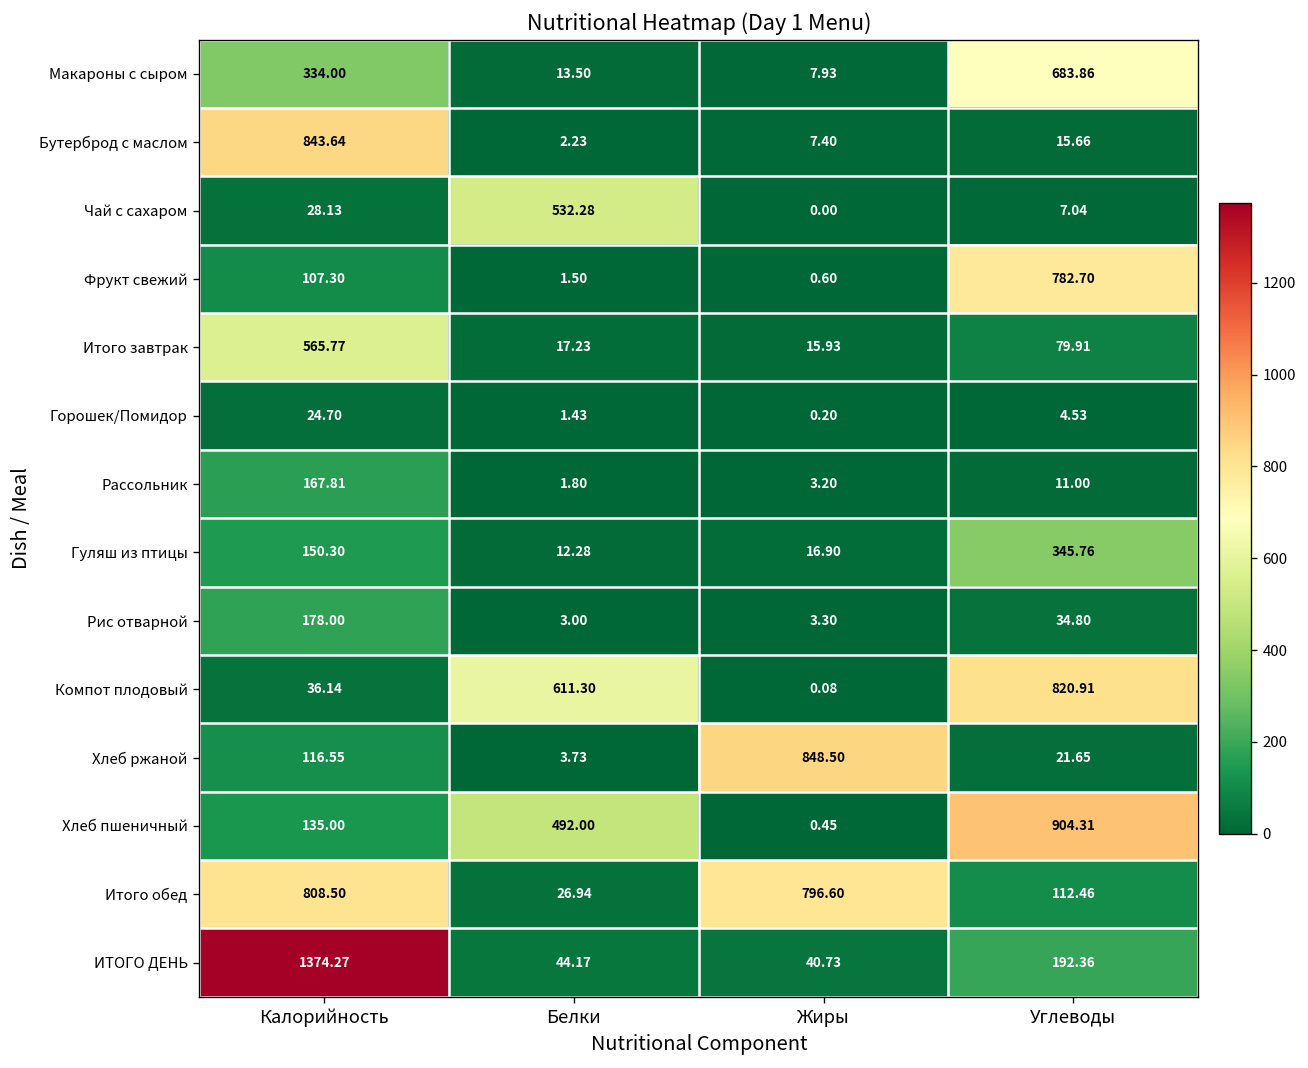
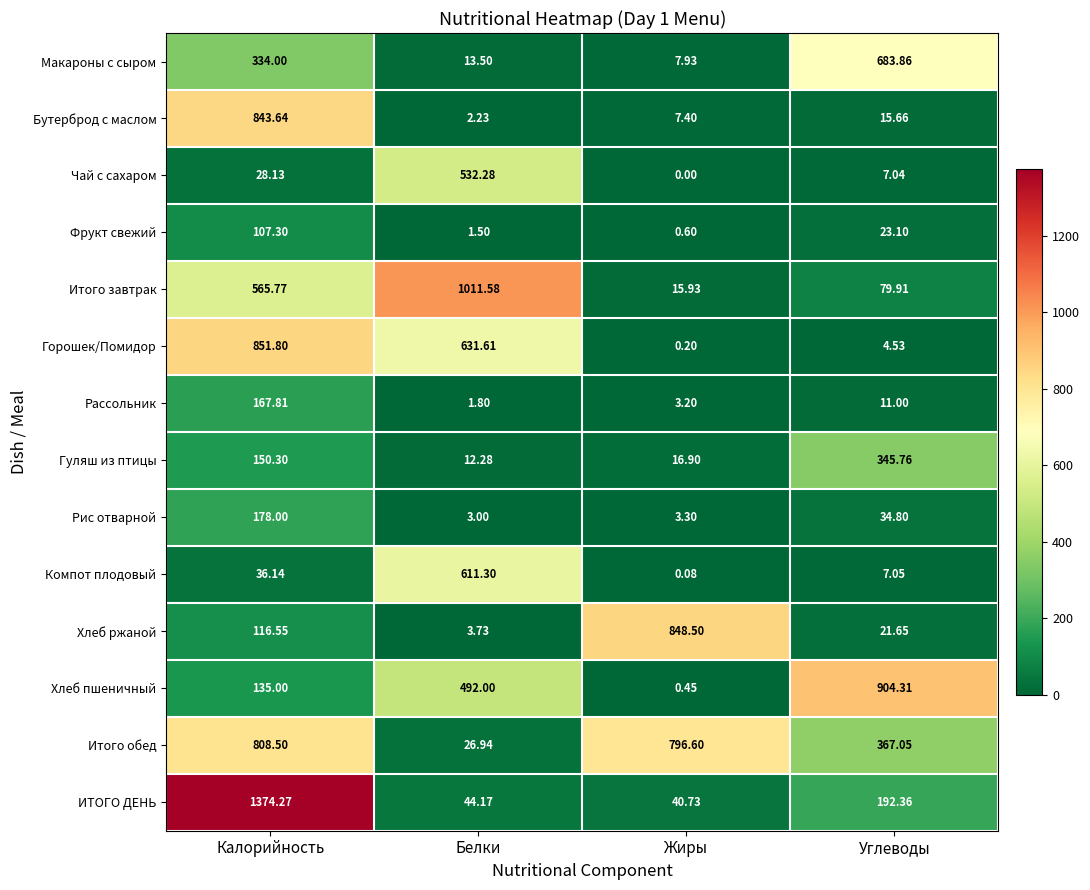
  {
    "Макароны с сыром": {
      "Калорийность": 334.00,
      "Белки": 13.50,
      "Жиры": 7.93,
      "Углеводы": 683.86
    },
    "Бутерброд с маслом": {
      "Калорийность": 843.64,
      "Белки": 2.23,
      "Жиры": 7.40,
      "Углеводы": 15.66
    },
    "Чай с сахаром": {
      "Калорийность": 28.13,
      "Белки": 532.28,
      "Жиры": 0.00,
      "Углеводы": 7.04
    },
    "Фрукт свежий": {
      "Калорийность": 107.30,
      "Белки": 1.50,
      "Жиры": 0.60,
-     "Углеводы": 782.70
+     "Углеводы": 23.10
    },
    "Итого завтрак": {
      "Калорийность": 565.77,
-     "Белки": 17.23,
+     "Белки": 1011.58,
      "Жиры": 15.93,
      "Углеводы": 79.91
    },
    "Горошек/Помидор": {
-     "Калорийность": 24.70,
-     "Белки": 1.43,
+     "Калорийность": 851.80,
+     "Белки": 631.61,
      "Жиры": 0.20,
      "Углеводы": 4.53
    },
    "Рассольник": {
      "Калорийность": 167.81,
      "Белки": 1.80,
      "Жиры": 3.20,
      "Углеводы": 11.00
    },
    "Гуляш из птицы": {
      "Калорийность": 150.30,
      "Белки": 12.28,
      "Жиры": 16.90,
      "Углеводы": 345.76
    },
    "Рис отварной": {
      "Калорийность": 178.00,
      "Белки": 3.00,
      "Жиры": 3.30,
      "Углеводы": 34.80
    },
    "Компот плодовый": {
      "Калорийность": 36.14,
      "Белки": 611.30,
      "Жиры": 0.08,
-     "Углеводы": 820.91
+     "Углеводы": 7.05
    },
    "Хлеб ржаной": {
      "Калорийность": 116.55,
      "Белки": 3.73,
      "Жиры": 848.50,
      "Углеводы": 21.65
    },
    "Хлеб пшеничный": {
      "Калорийность": 135.00,
      "Белки": 492.00,
      "Жиры": 0.45,
      "Углеводы": 904.31
    },
    "Итого обед": {
      "Калорийность": 808.50,
      "Белки": 26.94,
      "Жиры": 796.60,
-     "Углеводы": 112.46
+     "Углеводы": 367.05
    },
    "ИТОГО ДЕНЬ": {
      "Калорийность": 1374.27,
      "Белки": 44.17,
      "Жиры": 40.73,
      "Углеводы": 192.36
    }
  }
